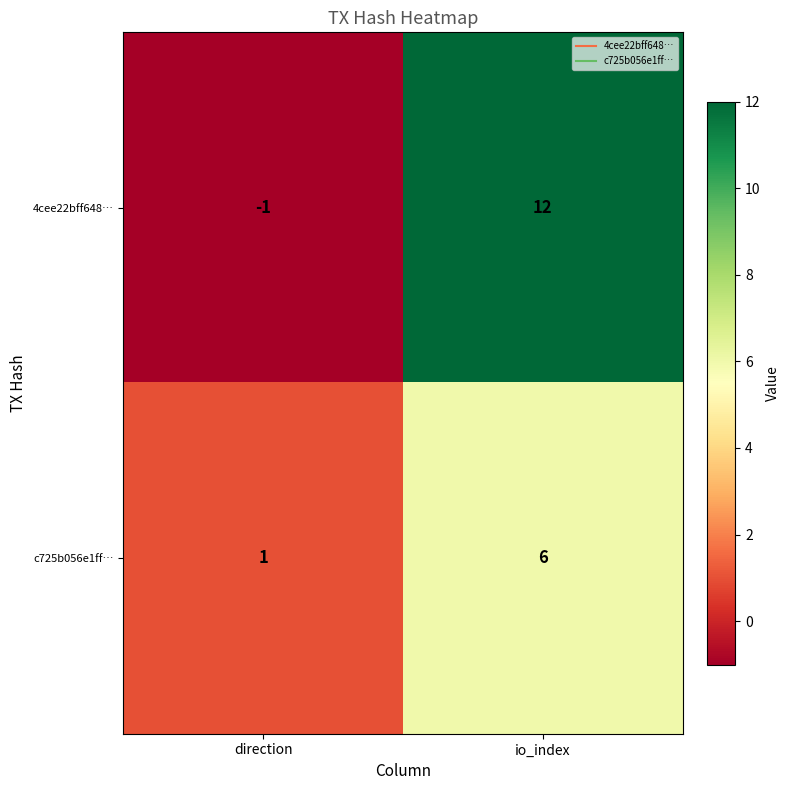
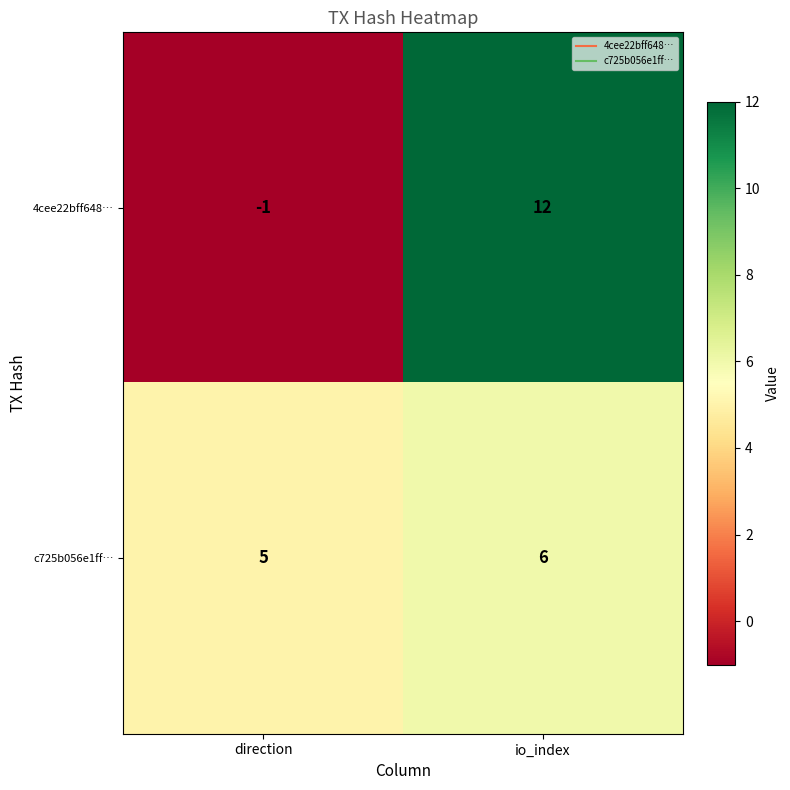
  {
    "4cee22bff648…": {
      "direction": -1,
      "io_index": 12
    },
    "c725b056e1ff…": {
-     "direction": 1,
+     "direction": 5,
      "io_index": 6
    }
  }
